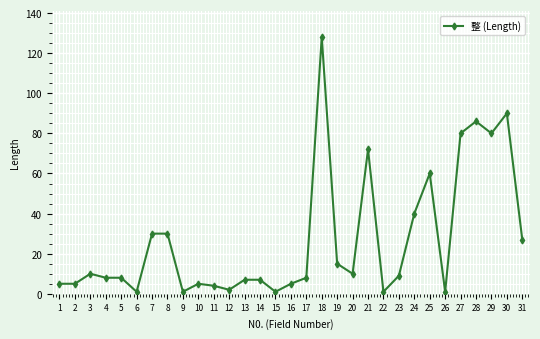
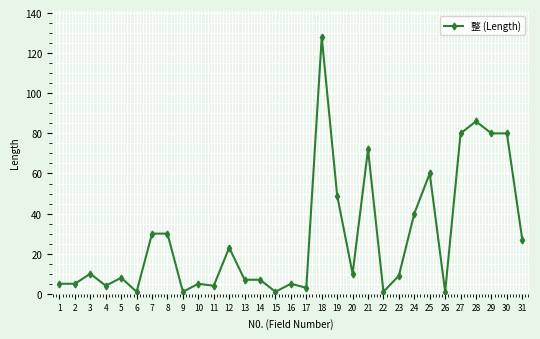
  {
    "1": 5,
    "2": 5,
    "3": 10,
-   "4": 8,
+   "4": 4,
    "5": 8,
    "6": 1,
    "7": 30,
    "8": 30,
    "9": 1,
    "10": 5,
    "11": 4,
-   "12": 2,
+   "12": 23,
    "13": 7,
    "14": 7,
    "15": 1,
    "16": 5,
-   "17": 8,
+   "17": 3,
    "18": 128,
-   "19": 15,
+   "19": 49,
    "20": 10,
    "21": 72,
    "22": 1,
    "23": 9,
    "24": 40,
    "25": 60,
    "26": 1,
    "27": 80,
    "28": 86,
    "29": 80,
-   "30": 90,
+   "30": 80,
    "31": 27
  }
